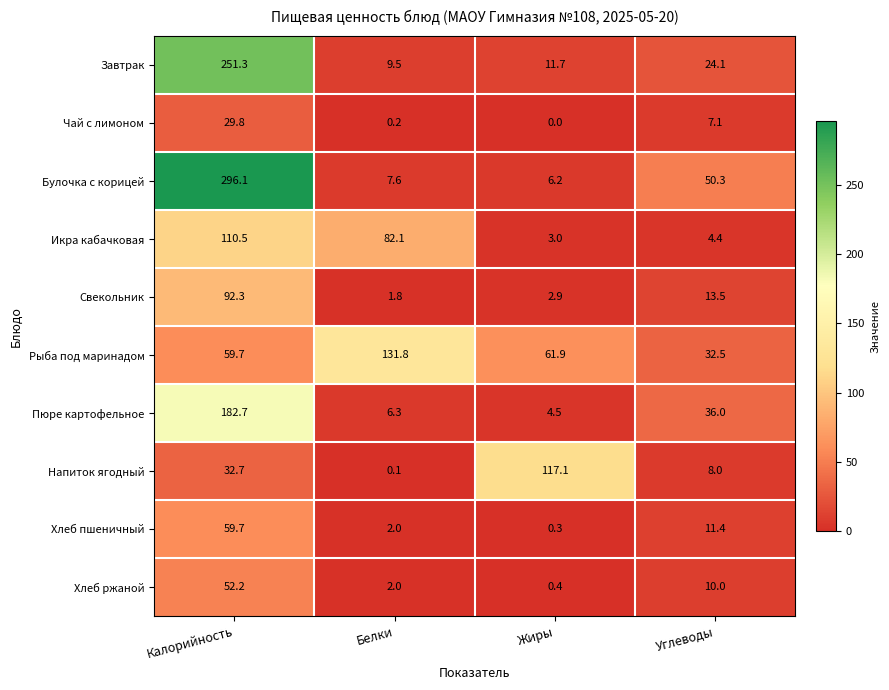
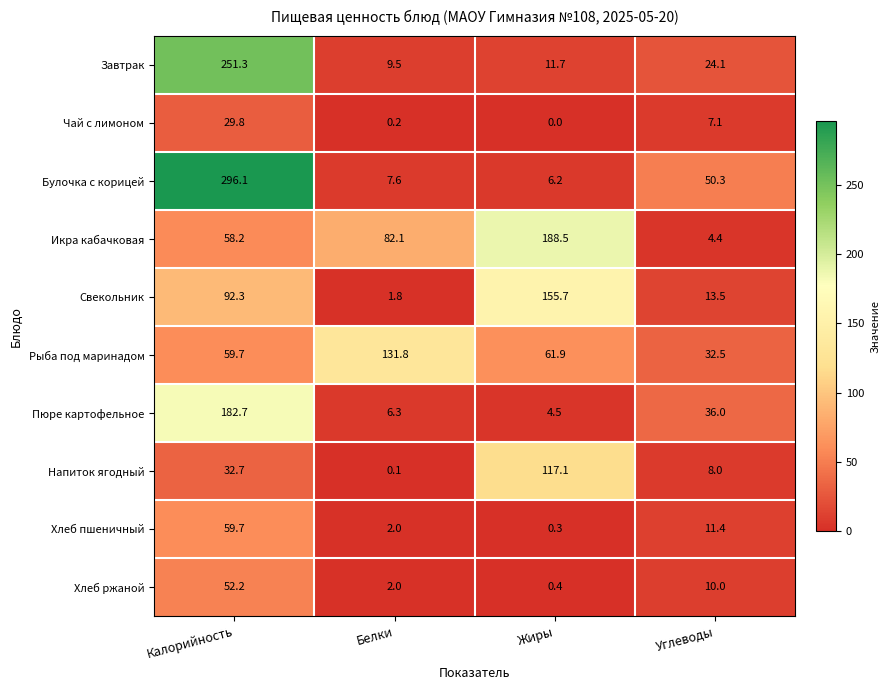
  {
    "Завтрак": {
      "Калорийность": 251.3,
      "Белки": 9.5,
      "Жиры": 11.7,
      "Углеводы": 24.1
    },
    "Чай с лимоном": {
      "Калорийность": 29.8,
      "Белки": 0.2,
      "Жиры": 0.0,
      "Углеводы": 7.1
    },
    "Булочка с корицей": {
      "Калорийность": 296.1,
      "Белки": 7.6,
      "Жиры": 6.2,
      "Углеводы": 50.3
    },
    "Икра кабачковая": {
-     "Калорийность": 110.5,
+     "Калорийность": 58.2,
      "Белки": 82.1,
-     "Жиры": 3.0,
+     "Жиры": 188.5,
      "Углеводы": 4.4
    },
    "Свекольник": {
      "Калорийность": 92.3,
      "Белки": 1.8,
-     "Жиры": 2.9,
+     "Жиры": 155.7,
      "Углеводы": 13.5
    },
    "Рыба под маринадом": {
      "Калорийность": 59.7,
      "Белки": 131.8,
      "Жиры": 61.9,
      "Углеводы": 32.5
    },
    "Пюре картофельное": {
      "Калорийность": 182.7,
      "Белки": 6.3,
      "Жиры": 4.5,
      "Углеводы": 36.0
    },
    "Напиток ягодный": {
      "Калорийность": 32.7,
      "Белки": 0.1,
      "Жиры": 117.1,
      "Углеводы": 8.0
    },
    "Хлеб пшеничный": {
      "Калорийность": 59.7,
      "Белки": 2.0,
      "Жиры": 0.3,
      "Углеводы": 11.4
    },
    "Хлеб ржаной": {
      "Калорийность": 52.2,
      "Белки": 2.0,
      "Жиры": 0.4,
      "Углеводы": 10.0
    }
  }
